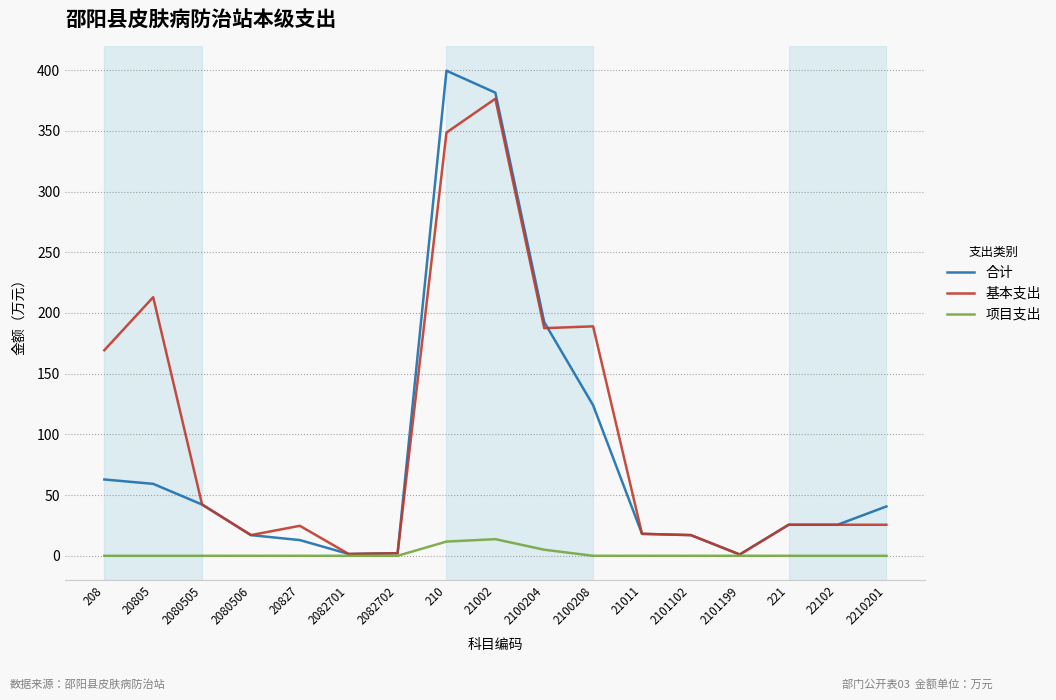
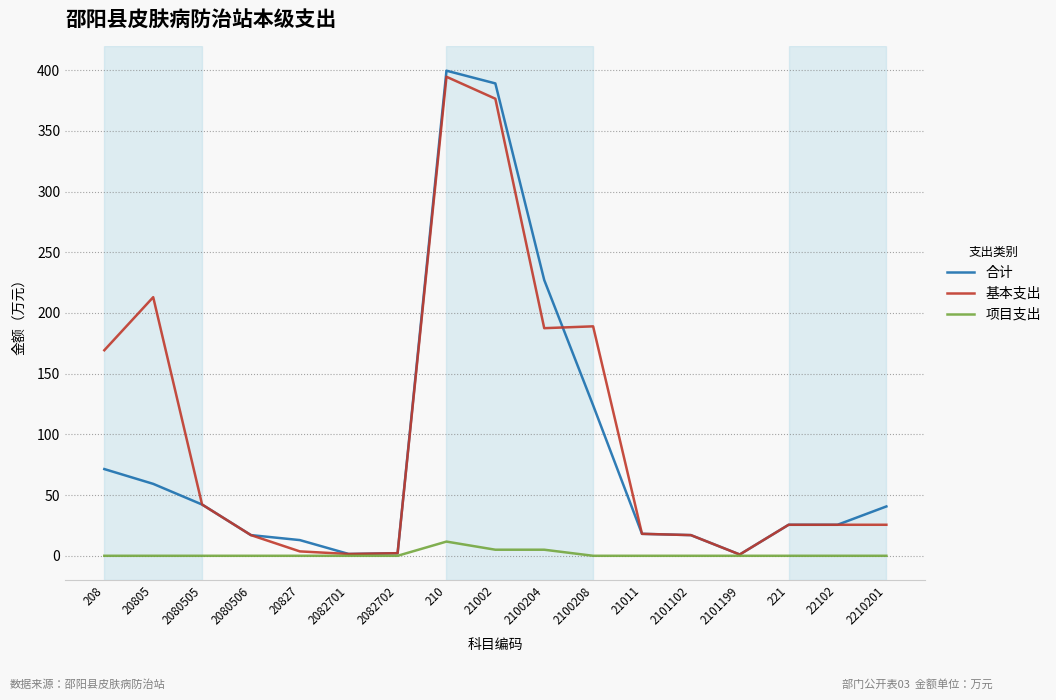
  {
    "合计": {
-     "208": 63,
+     "208": 71,
      "20805": 59,
      "20827": 13,
      "210": 400,
-     "21002": 381,
-     "2100204": 192,
+     "21002": 389,
+     "2100204": 227,
      "2100208": 124,
      "2210201": 41
    },
    "基本支出": {
      "208": 169,
      "20805": 213,
-     "20827": 25,
-     "210": 349,
+     "20827": 4,
+     "210": 395,
      "21002": 376,
      "2100204": 187,
      "2100208": 189,
      "2210201": 26
    },
    "项目支出": {
      "208": 0,
      "20805": 0,
      "2080505": 0,
      "2080506": 0,
      "20827": 0,
      "2082702": 0,
      "210": 12,
-     "21002": 14,
+     "21002": 5,
      "2100204": 5,
      "2100208": 0,
      "21011": 0,
      "2101102": 0,
      "221": 0,
      "22102": 0,
      "2210201": 0
    }
  }
